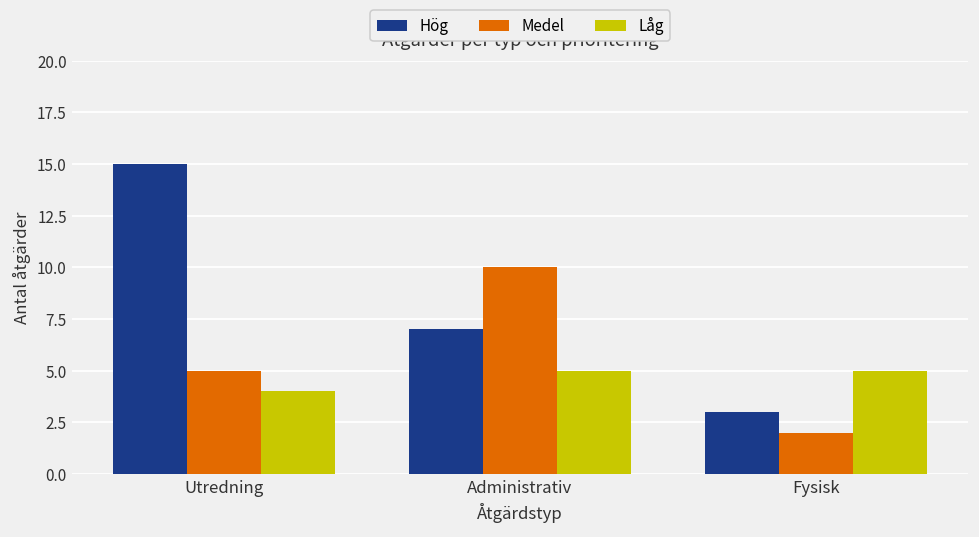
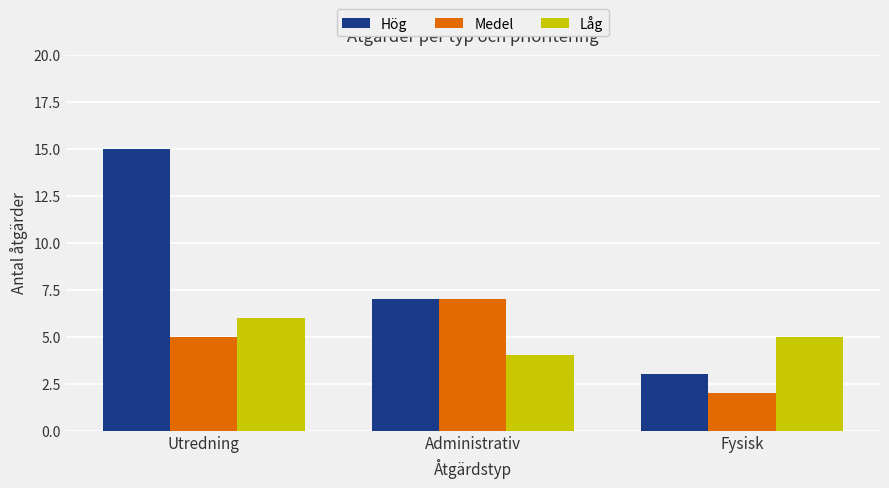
  {
    "Hög": {
      "Utredning": 15,
      "Administrativ": 7,
      "Fysisk": 3
    },
    "Medel": {
      "Utredning": 5,
-     "Administrativ": 10,
+     "Administrativ": 7,
      "Fysisk": 2
    },
    "Låg": {
-     "Utredning": 4,
-     "Administrativ": 5,
+     "Utredning": 6,
+     "Administrativ": 4,
      "Fysisk": 5
    }
  }
